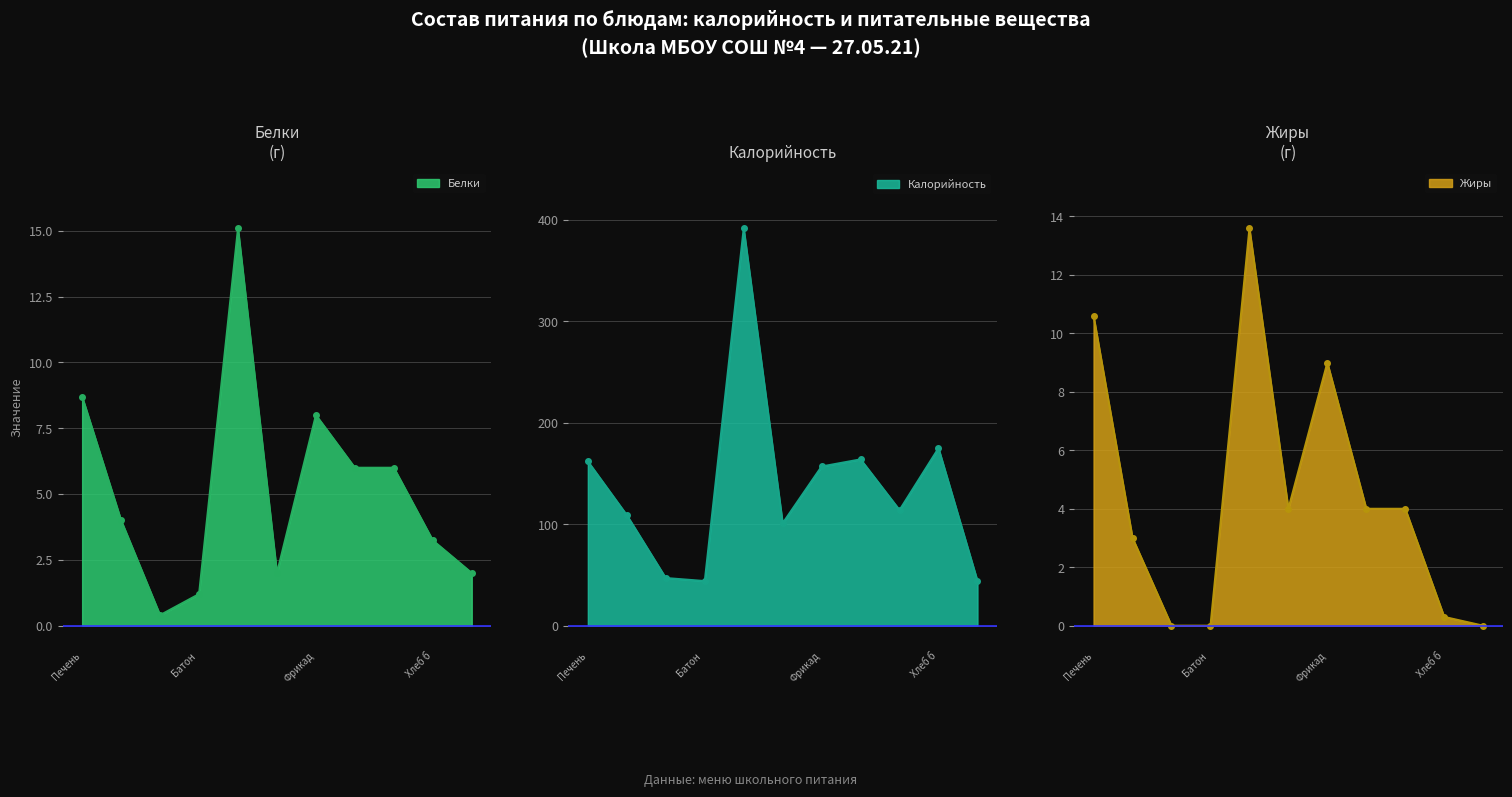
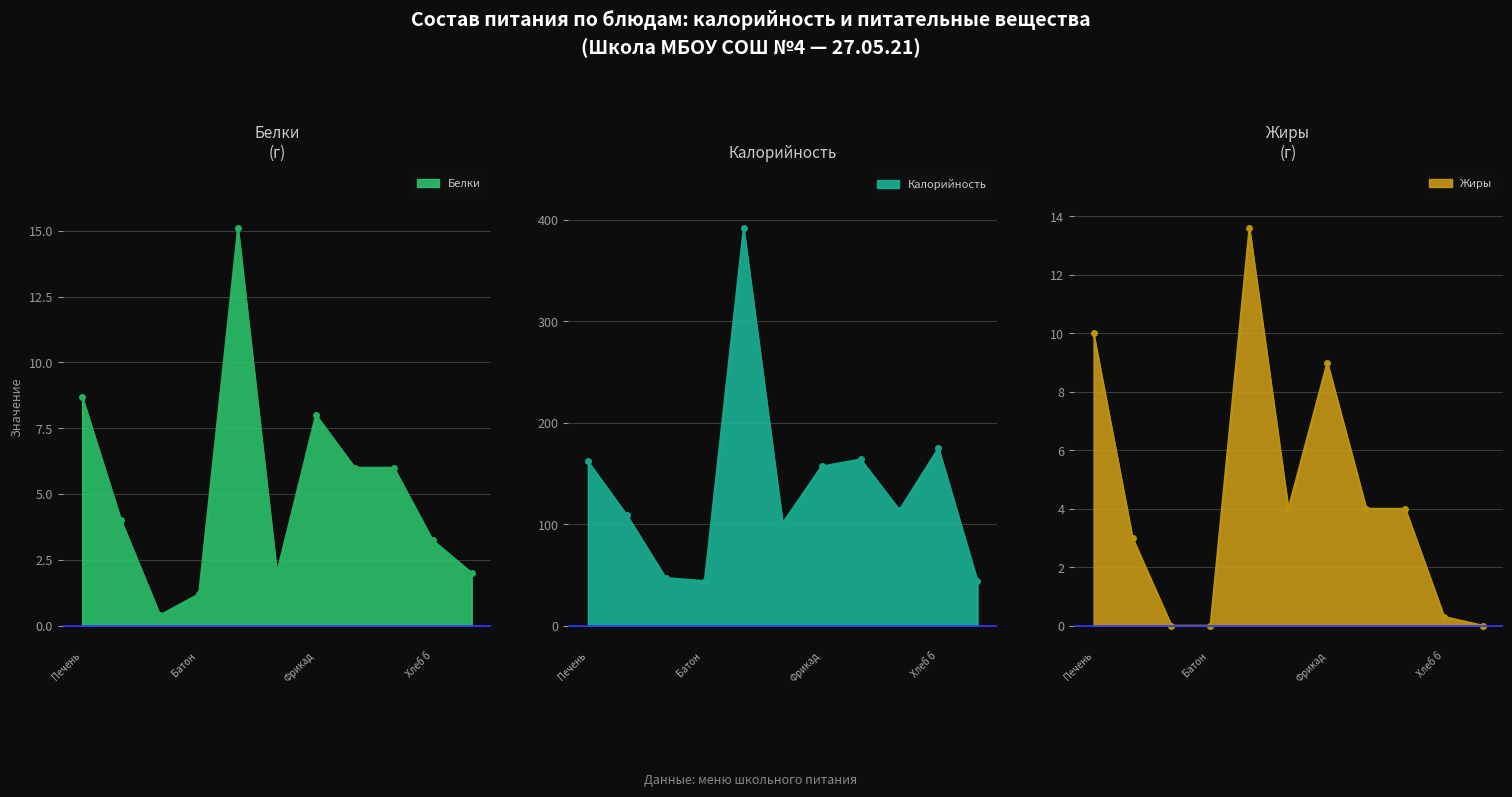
  {
    "Белки (г)": {
      "Печень": 8.7,
      "Батон": 1.2,
      "Фрикад": 8.0,
      "Хлеб б": 3.2
    },
    "Калорийность": {
      "Печень": 162,
      "Батон": 44,
      "Фрикад": 157,
      "Хлеб б": 175
    },
    "Жиры (г)": {
-     "Печень": 10.6,
+     "Печень": 10.0,
      "Батон": 0.0,
      "Фрикад": 9.0,
      "Хлеб б": 0.3
    }
  }
